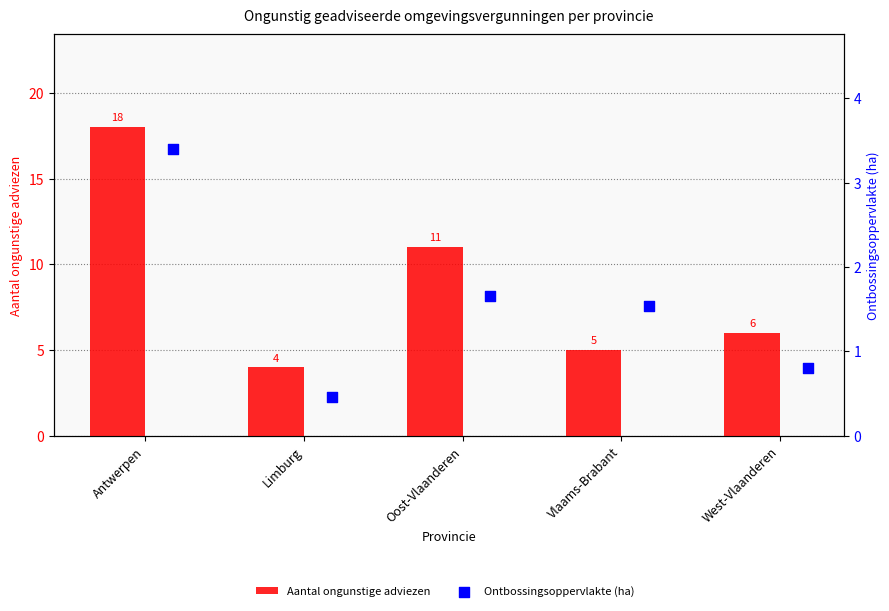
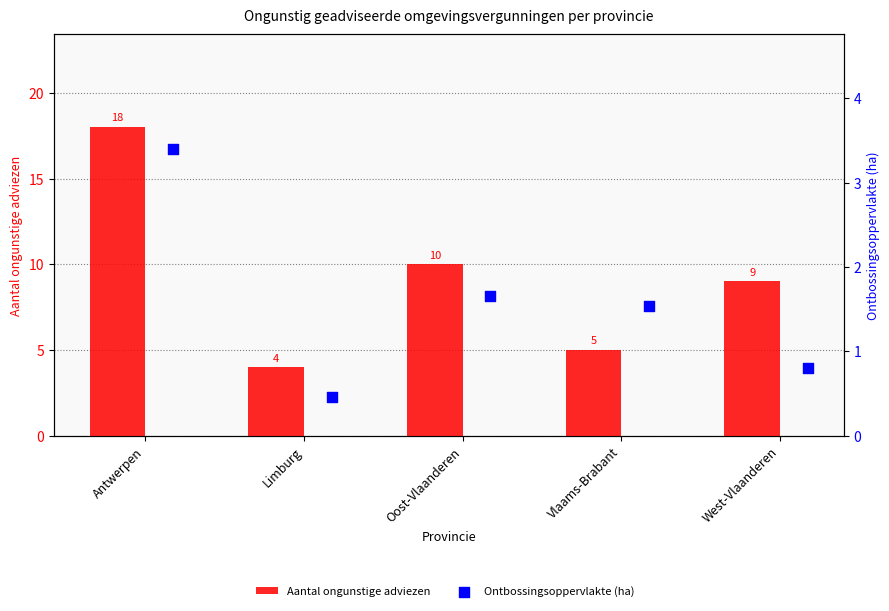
  {
    "Aantal ongunstige adviezen": {
      "Antwerpen": 18,
      "Limburg": 4,
-     "Oost-Vlaanderen": 11,
+     "Oost-Vlaanderen": 10,
      "Vlaams-Brabant": 5,
-     "West-Vlaanderen": 6
+     "West-Vlaanderen": 9
    }
  }
